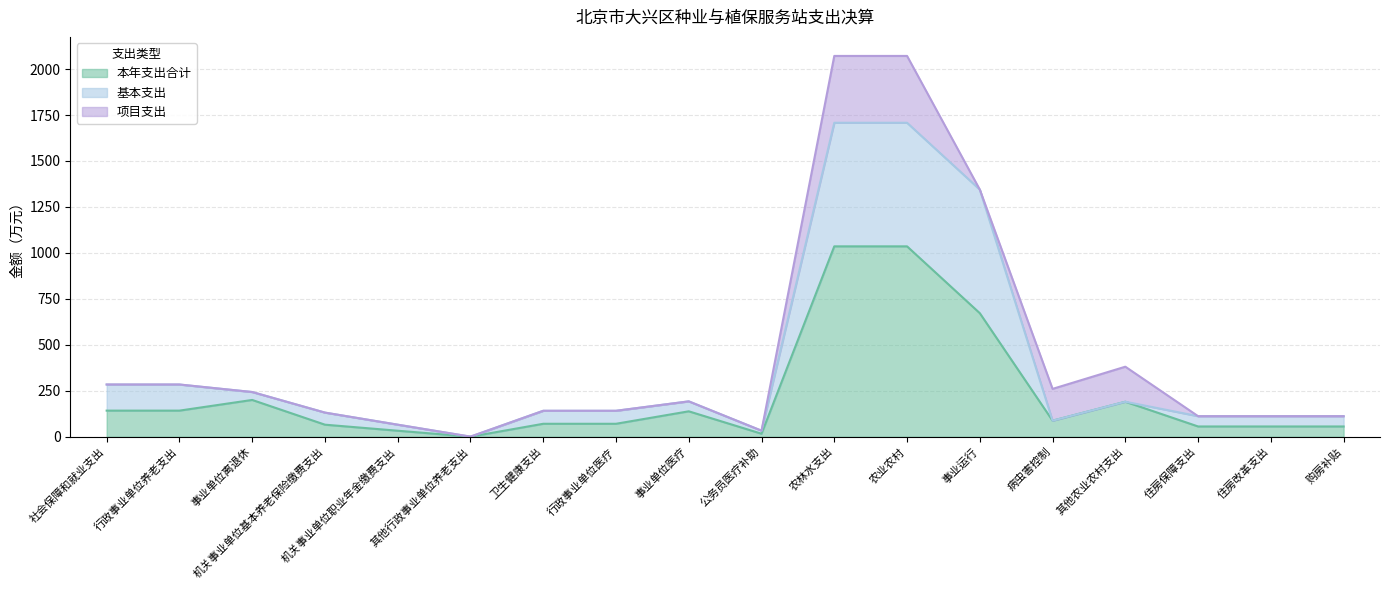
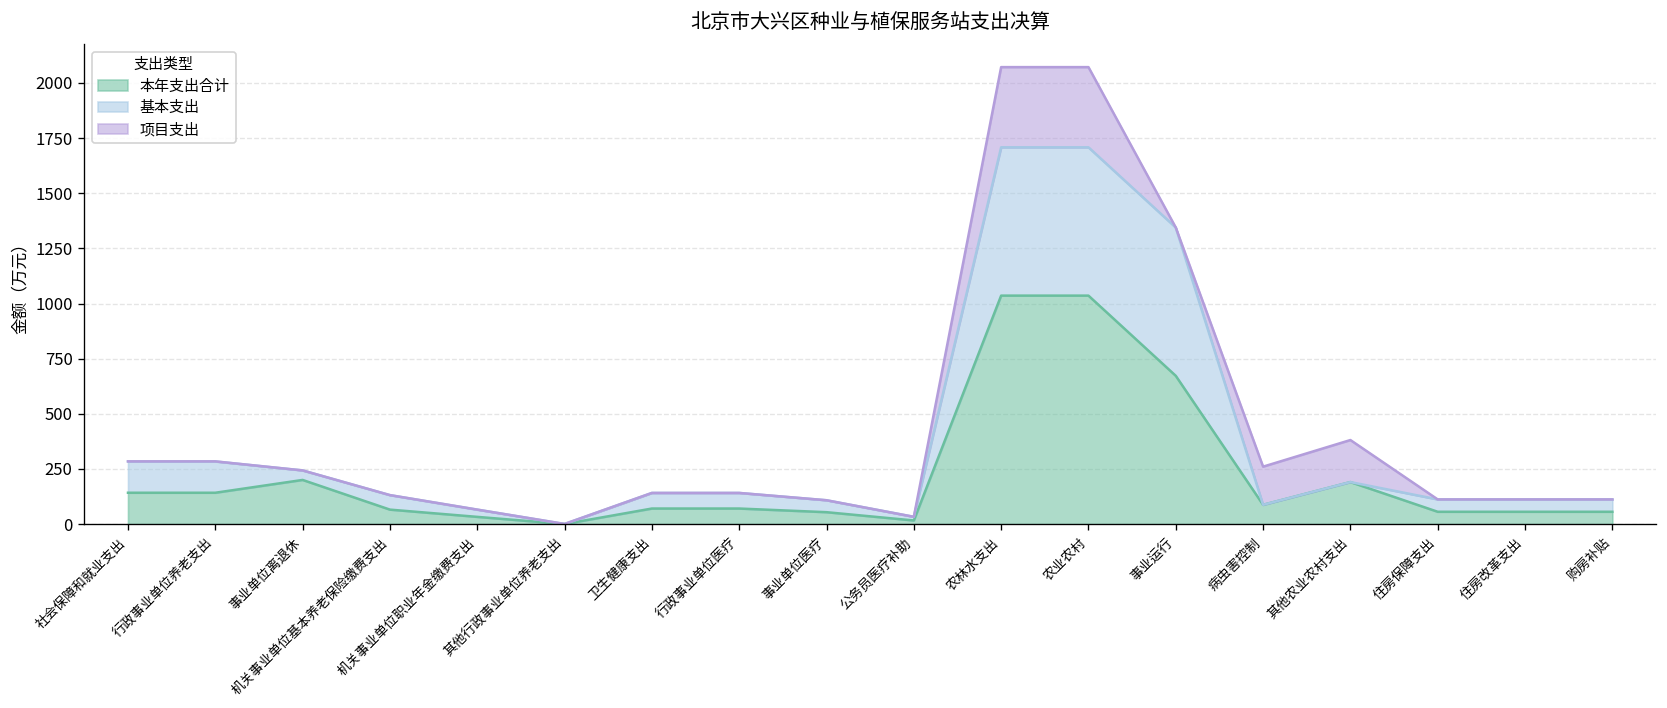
  {
    "本年支出合计": {
      "社会保障和就业支出": 140,
      "行政事业单位养老支出": 140,
      "事业单位离退休": 200,
      "机关事业单位基本养老保险缴费支出": 70,
      "机关事业单位职业年金缴费支出": 30,
      "卫生健康支出": 70,
      "行政事业单位医疗": 70,
-     "事业单位医疗": 140,
+     "事业单位医疗": 50,
      "公务员医疗补助": 20,
      "农林水支出": 1040,
      "农业农村": 1040,
      "事业运行": 670,
      "住房保障支出": 60,
      "住房改革支出": 60,
      "购房补贴": 60
    }
  }
